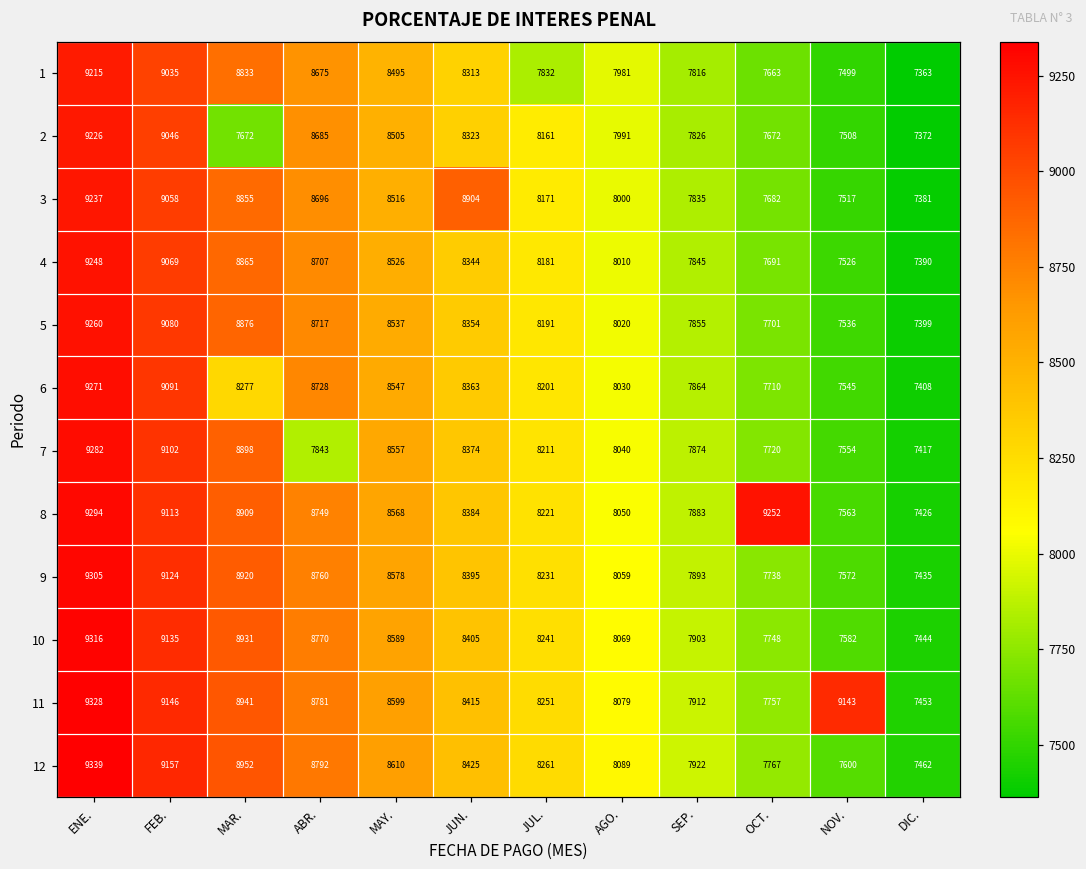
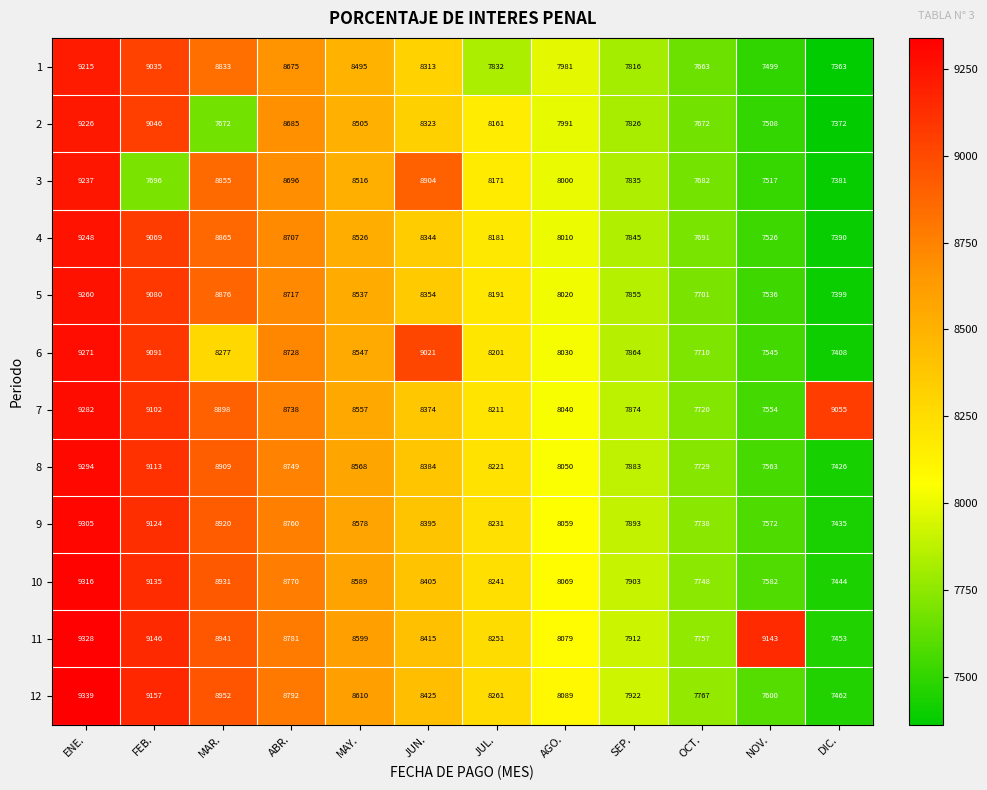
  {
    "1": {
      "ENE.": 9215,
      "FEB.": 9035,
      "MAR.": 8833,
      "ABR.": 8675,
      "MAY.": 8495,
      "JUN.": 8313,
      "JUL.": 7832,
      "AGO.": 7981,
      "SEP.": 7816,
      "OCT.": 7663,
      "NOV.": 7499,
      "DIC.": 7363
    },
    "2": {
      "ENE.": 9226,
      "FEB.": 9046,
      "MAR.": 7672,
      "ABR.": 8685,
      "MAY.": 8505,
      "JUN.": 8323,
      "JUL.": 8161,
      "AGO.": 7991,
      "SEP.": 7826,
      "OCT.": 7672,
      "NOV.": 7508,
      "DIC.": 7372
    },
    "3": {
      "ENE.": 9237,
-     "FEB.": 9058,
+     "FEB.": 7696,
      "MAR.": 8855,
      "ABR.": 8696,
      "MAY.": 8516,
      "JUN.": 8904,
      "JUL.": 8171,
      "AGO.": 8000,
      "SEP.": 7835,
      "OCT.": 7682,
      "NOV.": 7517,
      "DIC.": 7381
    },
    "4": {
      "ENE.": 9248,
      "FEB.": 9069,
      "MAR.": 8865,
      "ABR.": 8707,
      "MAY.": 8526,
      "JUN.": 8344,
      "JUL.": 8181,
      "AGO.": 8010,
      "SEP.": 7845,
      "OCT.": 7691,
      "NOV.": 7526,
      "DIC.": 7390
    },
    "5": {
      "ENE.": 9260,
      "FEB.": 9080,
      "MAR.": 8876,
      "ABR.": 8717,
      "MAY.": 8537,
      "JUN.": 8354,
      "JUL.": 8191,
      "AGO.": 8020,
      "SEP.": 7855,
      "OCT.": 7701,
      "NOV.": 7536,
      "DIC.": 7399
    },
    "6": {
      "ENE.": 9271,
      "FEB.": 9091,
      "MAR.": 8277,
      "ABR.": 8728,
      "MAY.": 8547,
-     "JUN.": 8363,
+     "JUN.": 9021,
      "JUL.": 8201,
      "AGO.": 8030,
      "SEP.": 7864,
      "OCT.": 7710,
      "NOV.": 7545,
      "DIC.": 7408
    },
    "7": {
      "ENE.": 9282,
      "FEB.": 9102,
      "MAR.": 8898,
-     "ABR.": 7843,
+     "ABR.": 8738,
      "MAY.": 8557,
      "JUN.": 8374,
      "JUL.": 8211,
      "AGO.": 8040,
      "SEP.": 7874,
      "OCT.": 7720,
      "NOV.": 7554,
-     "DIC.": 7417
+     "DIC.": 9055
    },
    "8": {
      "ENE.": 9294,
      "FEB.": 9113,
      "MAR.": 8909,
      "ABR.": 8749,
      "MAY.": 8568,
      "JUN.": 8384,
      "JUL.": 8221,
      "AGO.": 8050,
      "SEP.": 7883,
-     "OCT.": 9252,
+     "OCT.": 7729,
      "NOV.": 7563,
      "DIC.": 7426
    },
    "9": {
      "ENE.": 9305,
      "FEB.": 9124,
      "MAR.": 8920,
      "ABR.": 8760,
      "MAY.": 8578,
      "JUN.": 8395,
      "JUL.": 8231,
      "AGO.": 8059,
      "SEP.": 7893,
      "OCT.": 7738,
      "NOV.": 7572,
      "DIC.": 7435
    },
    "10": {
      "ENE.": 9316,
      "FEB.": 9135,
      "MAR.": 8931,
      "ABR.": 8770,
      "MAY.": 8589,
      "JUN.": 8405,
      "JUL.": 8241,
      "AGO.": 8069,
      "SEP.": 7903,
      "OCT.": 7748,
      "NOV.": 7582,
      "DIC.": 7444
    },
    "11": {
      "ENE.": 9328,
      "FEB.": 9146,
      "MAR.": 8941,
      "ABR.": 8781,
      "MAY.": 8599,
      "JUN.": 8415,
      "JUL.": 8251,
      "AGO.": 8079,
      "SEP.": 7912,
      "OCT.": 7757,
      "NOV.": 9143,
      "DIC.": 7453
    },
    "12": {
      "ENE.": 9339,
      "FEB.": 9157,
      "MAR.": 8952,
      "ABR.": 8792,
      "MAY.": 8610,
      "JUN.": 8425,
      "JUL.": 8261,
      "AGO.": 8089,
      "SEP.": 7922,
      "OCT.": 7767,
      "NOV.": 7600,
      "DIC.": 7462
    }
  }
